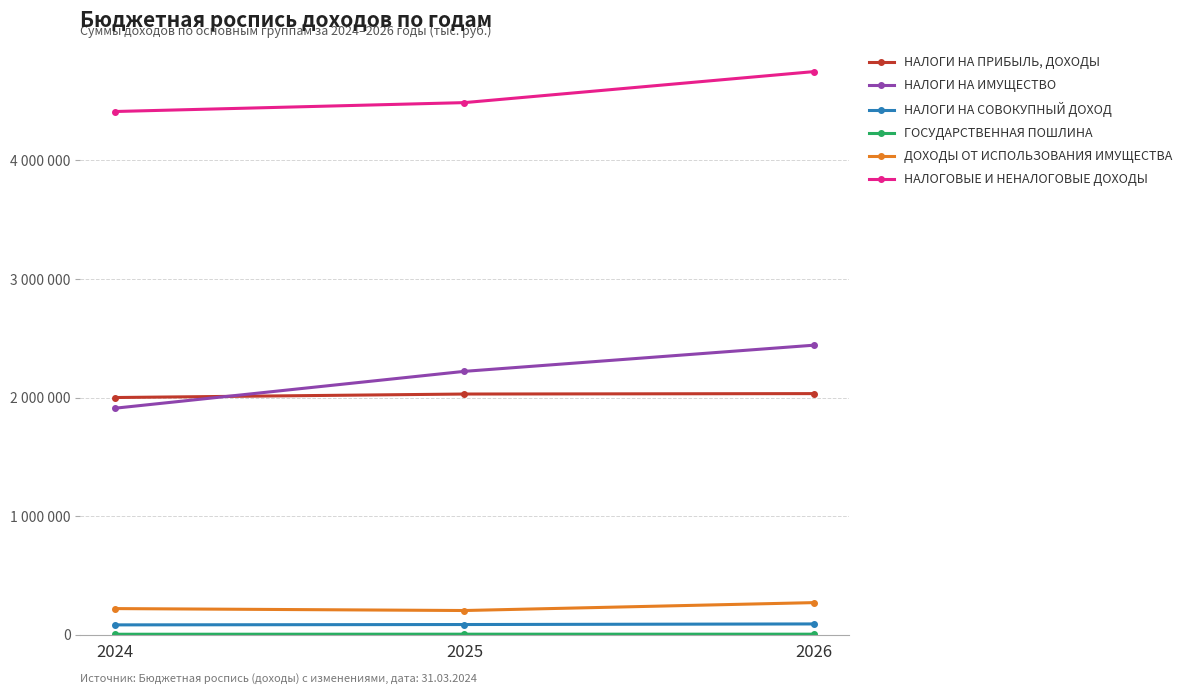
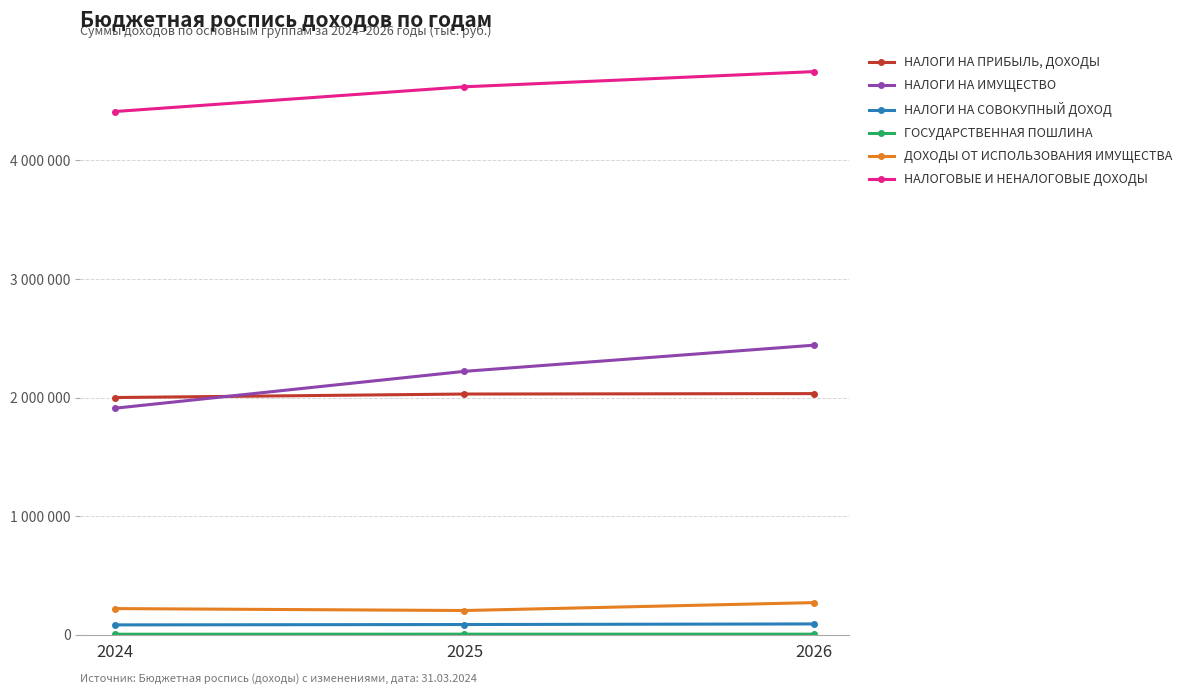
  {
    "НАЛОГИ НА ПРИБЫЛЬ, ДОХОДЫ": {
      "2024": 2000000,
      "2025": 2030000,
      "2026": 2030000
    },
    "НАЛОГИ НА ИМУЩЕСТВО": {
      "2024": 1910000,
      "2025": 2220000,
      "2026": 2440000
    },
    "НАЛОГИ НА СОВОКУПНЫЙ ДОХОД": {
      "2024": 80000,
      "2025": 90000,
      "2026": 90000
    },
    "ГОСУДАРСТВЕННАЯ ПОШЛИНА": {
      "2024": 0,
      "2025": 0,
      "2026": 0
    },
    "ДОХОДЫ ОТ ИСПОЛЬЗОВАНИЯ ИМУЩЕСТВА": {
      "2024": 220000,
      "2025": 200000,
      "2026": 270000
    },
    "НАЛОГОВЫЕ И НЕНАЛОГОВЫЕ ДОХОДЫ": {
      "2024": 4410000,
-     "2025": 4490000,
+     "2025": 4620000,
      "2026": 4750000
    }
  }
